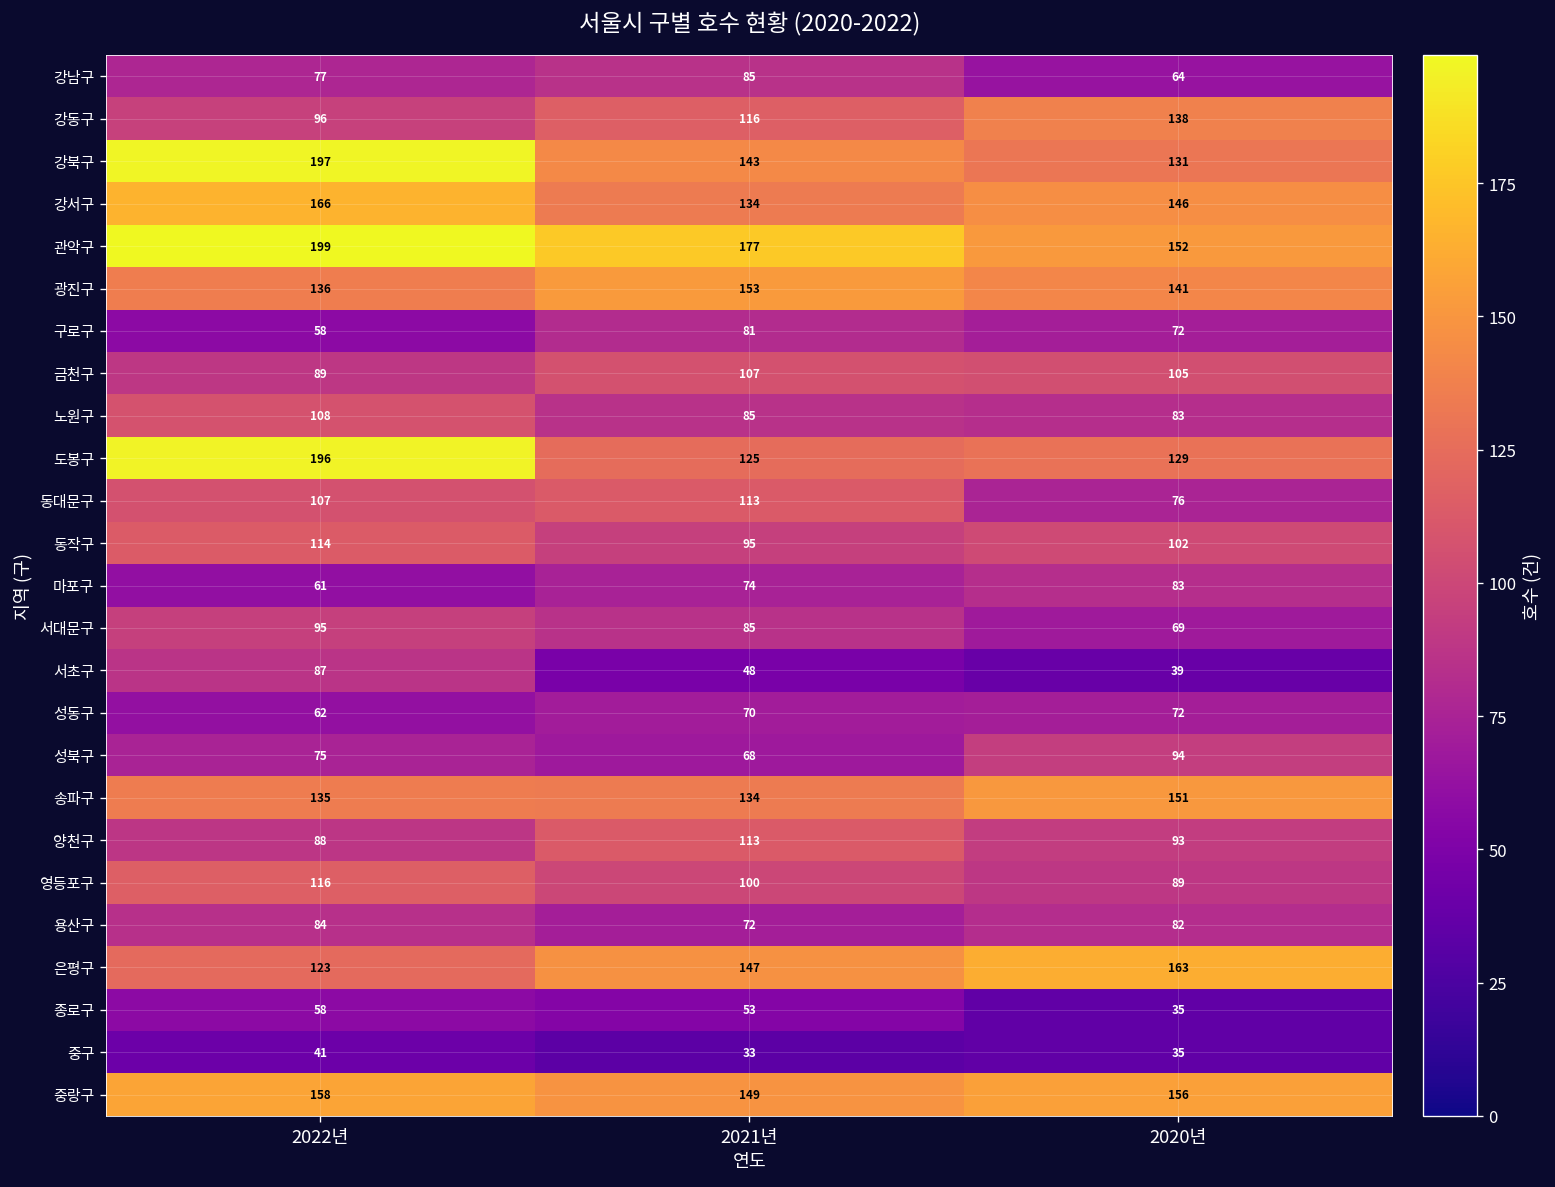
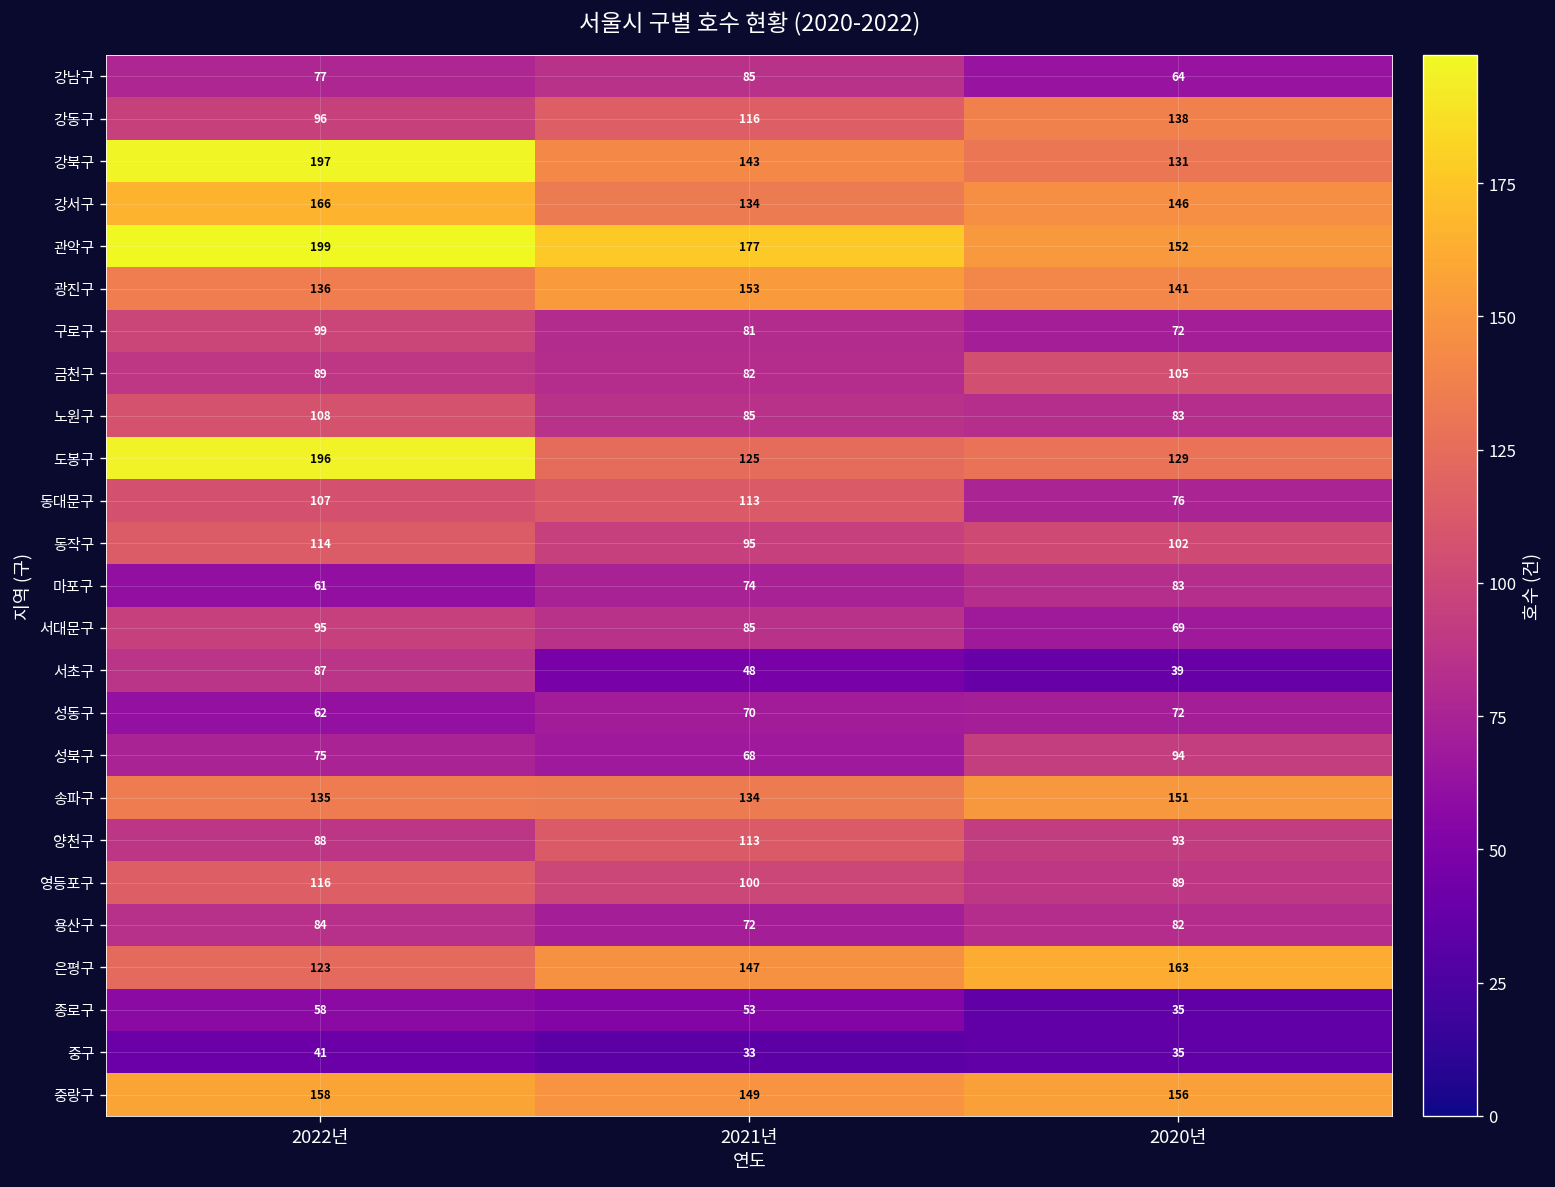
  {
    "강남구": {
      "2022년": 77,
      "2021년": 85,
      "2020년": 64
    },
    "강동구": {
      "2022년": 96,
      "2021년": 116,
      "2020년": 138
    },
    "강북구": {
      "2022년": 197,
      "2021년": 143,
      "2020년": 131
    },
    "강서구": {
      "2022년": 166,
      "2021년": 134,
      "2020년": 146
    },
    "관악구": {
      "2022년": 199,
      "2021년": 177,
      "2020년": 152
    },
    "광진구": {
      "2022년": 136,
      "2021년": 153,
      "2020년": 141
    },
    "구로구": {
-     "2022년": 58,
+     "2022년": 99,
      "2021년": 81,
      "2020년": 72
    },
    "금천구": {
      "2022년": 89,
-     "2021년": 107,
+     "2021년": 82,
      "2020년": 105
    },
    "노원구": {
      "2022년": 108,
      "2021년": 85,
      "2020년": 83
    },
    "도봉구": {
      "2022년": 196,
      "2021년": 125,
      "2020년": 129
    },
    "동대문구": {
      "2022년": 107,
      "2021년": 113,
      "2020년": 76
    },
    "동작구": {
      "2022년": 114,
      "2021년": 95,
      "2020년": 102
    },
    "마포구": {
      "2022년": 61,
      "2021년": 74,
      "2020년": 83
    },
    "서대문구": {
      "2022년": 95,
      "2021년": 85,
      "2020년": 69
    },
    "서초구": {
      "2022년": 87,
      "2021년": 48,
      "2020년": 39
    },
    "성동구": {
      "2022년": 62,
      "2021년": 70,
      "2020년": 72
    },
    "성북구": {
      "2022년": 75,
      "2021년": 68,
      "2020년": 94
    },
    "송파구": {
      "2022년": 135,
      "2021년": 134,
      "2020년": 151
    },
    "양천구": {
      "2022년": 88,
      "2021년": 113,
      "2020년": 93
    },
    "영등포구": {
      "2022년": 116,
      "2021년": 100,
      "2020년": 89
    },
    "용산구": {
      "2022년": 84,
      "2021년": 72,
      "2020년": 82
    },
    "은평구": {
      "2022년": 123,
      "2021년": 147,
      "2020년": 163
    },
    "종로구": {
      "2022년": 58,
      "2021년": 53,
      "2020년": 35
    },
    "중구": {
      "2022년": 41,
      "2021년": 33,
      "2020년": 35
    },
    "중랑구": {
      "2022년": 158,
      "2021년": 149,
      "2020년": 156
    }
  }
